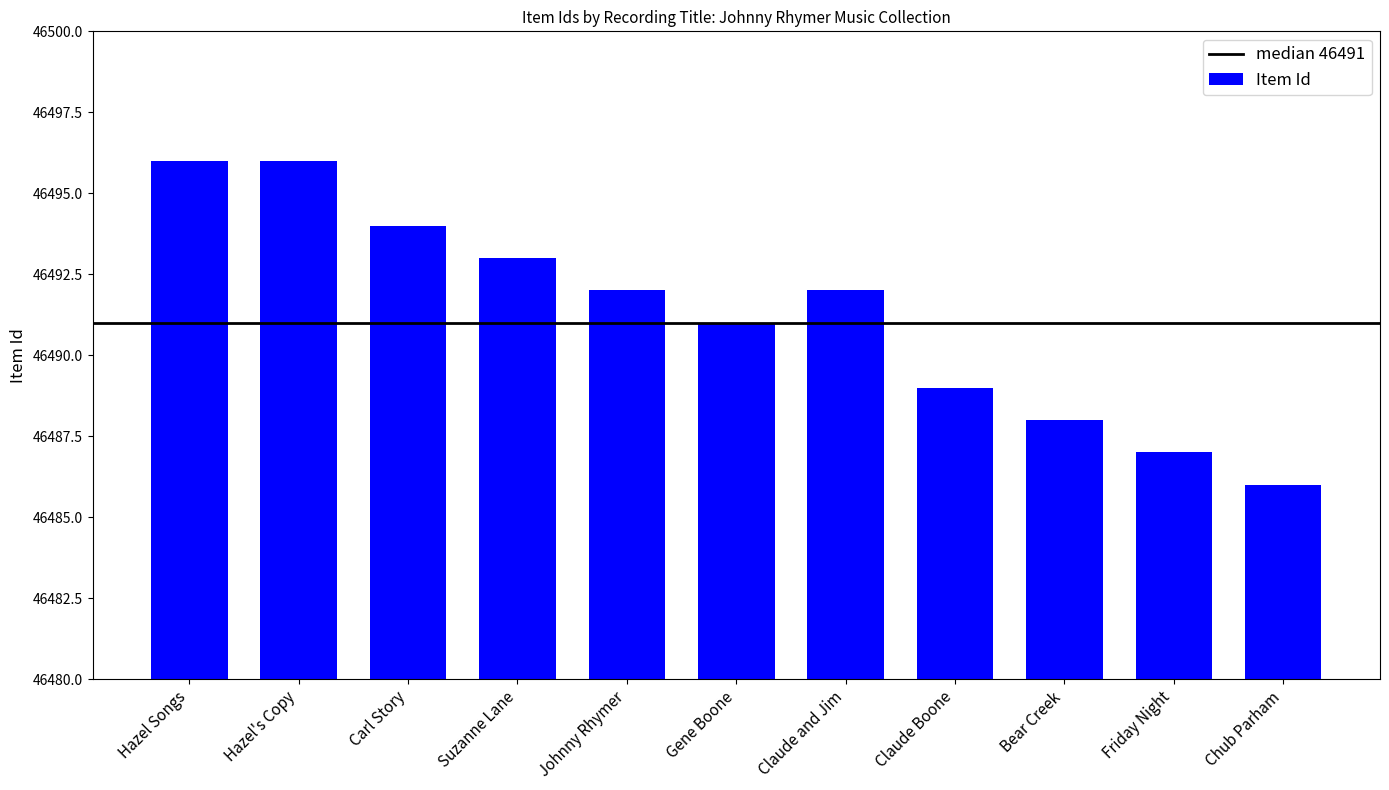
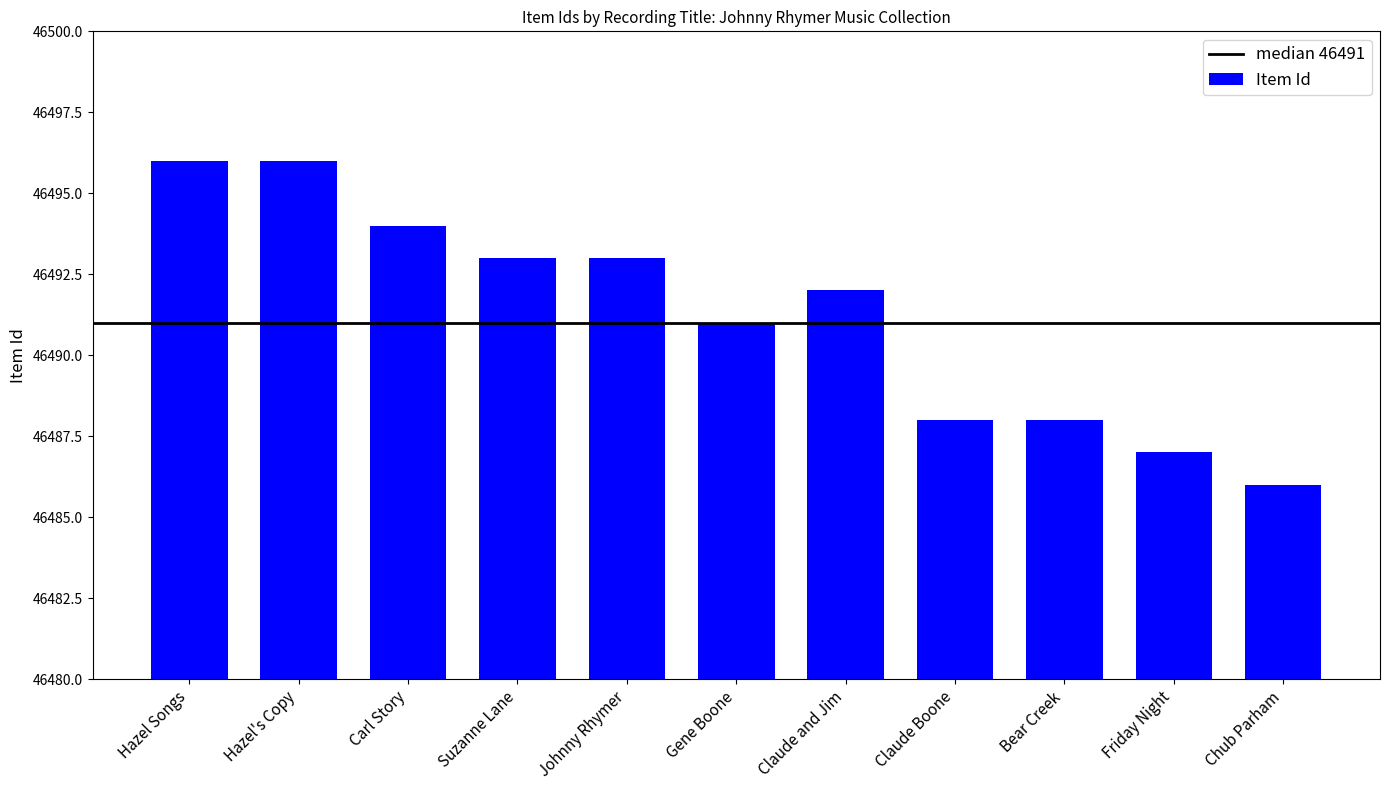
  {
    "Hazel Songs": 46496,
    "Hazel's Copy": 46496,
    "Carl Story": 46494,
    "Suzanne Lane": 46493,
-   "Johnny Rhymer": 46492,
+   "Johnny Rhymer": 46493,
    "Gene Boone": 46491,
    "Claude and Jim": 46492,
-   "Claude Boone": 46489,
+   "Claude Boone": 46488,
    "Bear Creek": 46488,
    "Friday Night": 46487,
    "Chub Parham": 46486
  }
